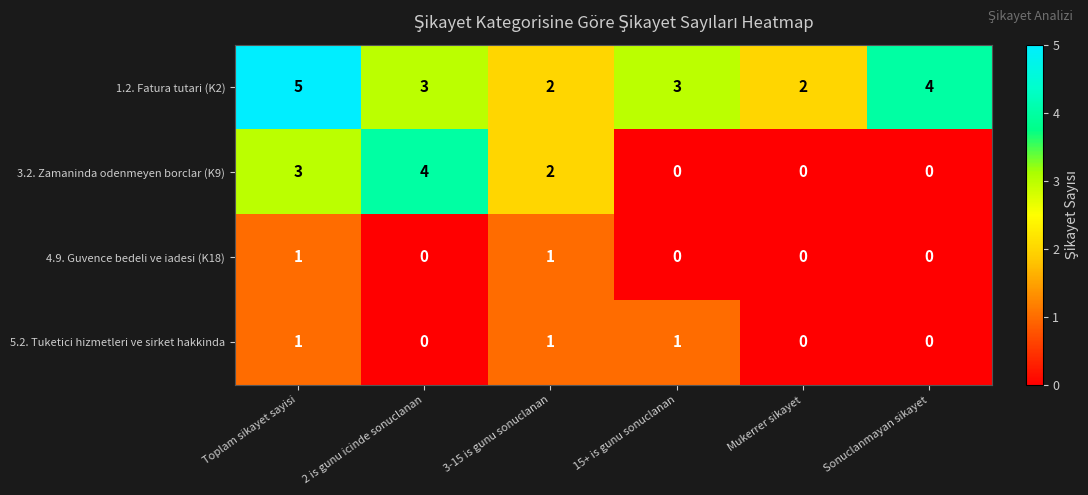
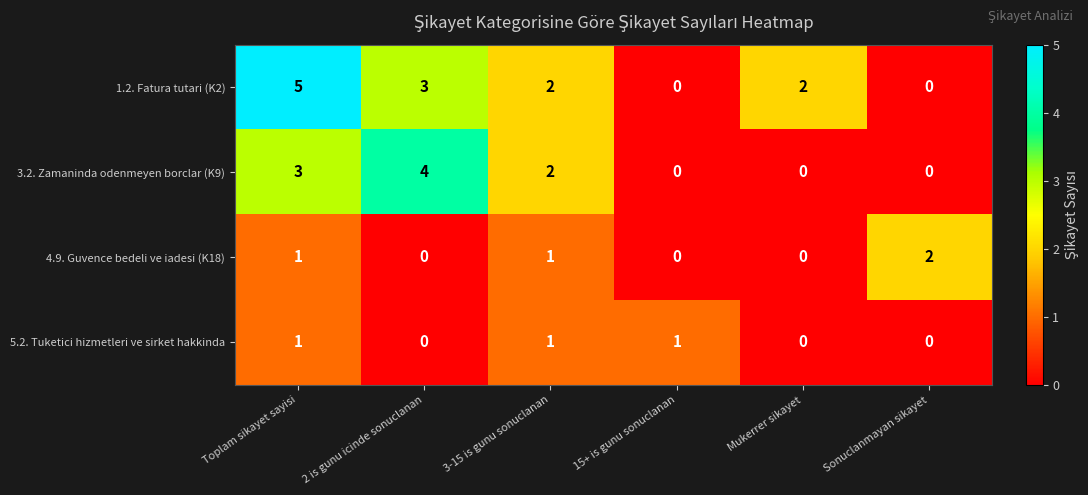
  {
    "1.2. Fatura tutari (K2)": {
      "Toplam sikayet sayisi": 5,
      "2 is gunu icinde sonuclanan": 3,
      "3-15 is gunu sonuclanan": 2,
-     "15+ is gunu sonuclanan": 3,
+     "15+ is gunu sonuclanan": 0,
      "Mukerrer sikayet": 2,
-     "Sonuclanmayan sikayet": 4
+     "Sonuclanmayan sikayet": 0
    },
    "3.2. Zamaninda odenmeyen borclar (K9)": {
      "Toplam sikayet sayisi": 3,
      "2 is gunu icinde sonuclanan": 4,
      "3-15 is gunu sonuclanan": 2,
      "15+ is gunu sonuclanan": 0,
      "Mukerrer sikayet": 0,
      "Sonuclanmayan sikayet": 0
    },
    "4.9. Guvence bedeli ve iadesi (K18)": {
      "Toplam sikayet sayisi": 1,
      "2 is gunu icinde sonuclanan": 0,
      "3-15 is gunu sonuclanan": 1,
      "15+ is gunu sonuclanan": 0,
      "Mukerrer sikayet": 0,
-     "Sonuclanmayan sikayet": 0
+     "Sonuclanmayan sikayet": 2
    },
    "5.2. Tuketici hizmetleri ve sirket hakkinda": {
      "Toplam sikayet sayisi": 1,
      "2 is gunu icinde sonuclanan": 0,
      "3-15 is gunu sonuclanan": 1,
      "15+ is gunu sonuclanan": 1,
      "Mukerrer sikayet": 0,
      "Sonuclanmayan sikayet": 0
    }
  }
